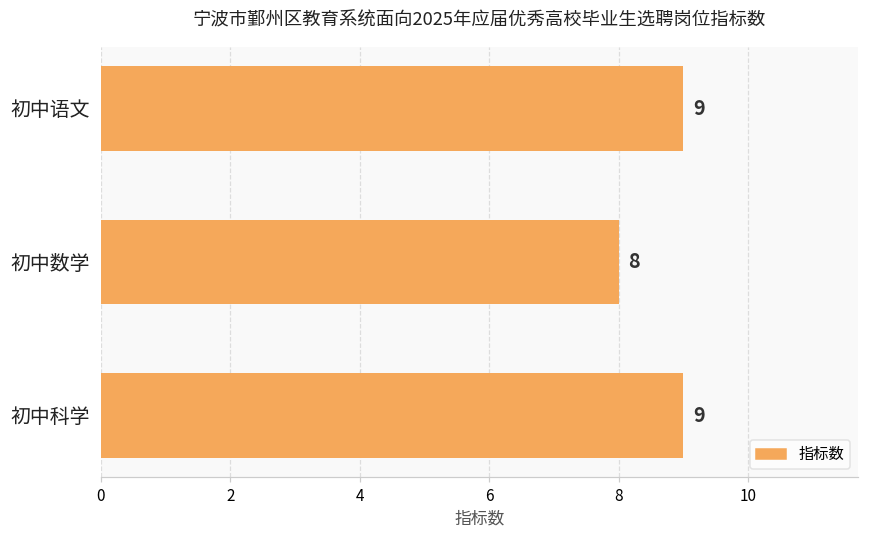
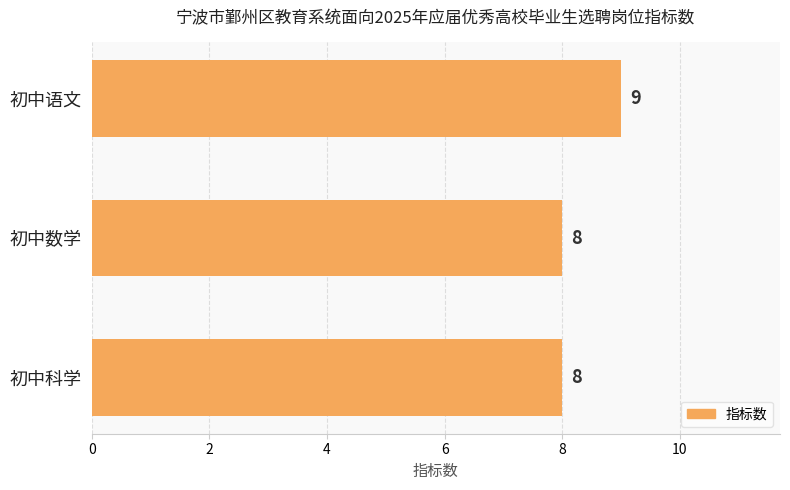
  {
    "初中语文": 9,
    "初中数学": 8,
-   "初中科学": 9
+   "初中科学": 8
  }
